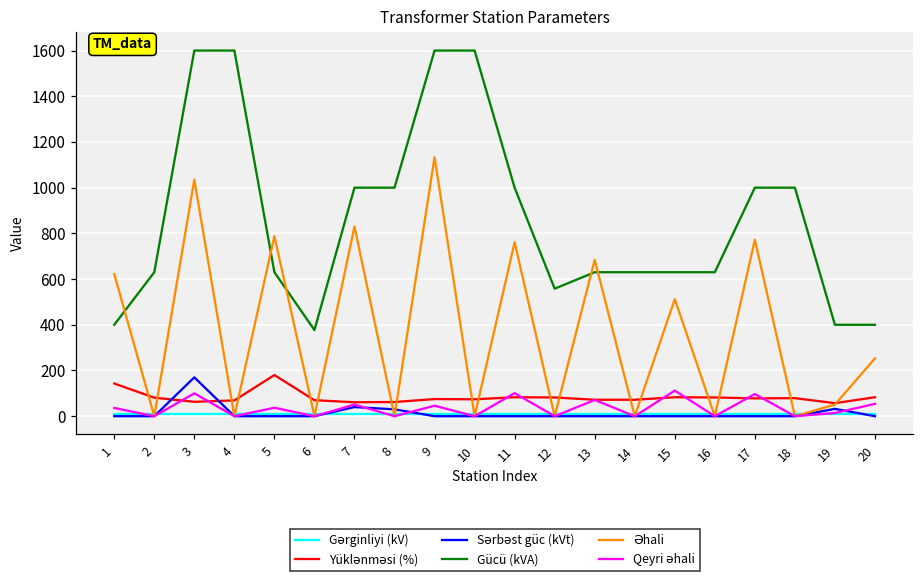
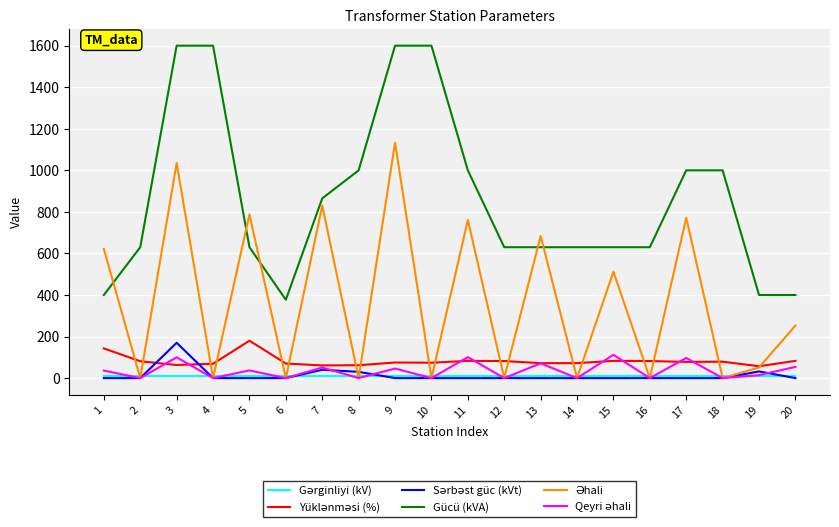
  {
    "Gərginliyi (kV)": {
      "3": 10,
      "7": 10
    },
    "Yüklənməsi (%)": {
      "1": 140,
      "2": 80,
      "3": 60,
      "4": 70,
      "5": 180,
      "6": 70,
      "8": 60,
      "9": 80,
      "10": 70,
      "11": 80,
      "12": 80,
      "14": 70,
      "15": 80,
      "16": 80,
      "17": 80,
      "18": 80,
      "20": 80
    },
    "Sərbəst güc (kVt)": {
      "3": 170,
      "8": 30,
      "19": 30
    },
    "Gücü (kVA)": {
      "1": 400,
      "2": 630,
      "3": 1600,
      "4": 1600,
      "5": 630,
      "6": 380,
-     "7": 1000,
+     "7": 870,
      "8": 1000,
      "9": 1600,
      "10": 1600,
      "11": 1000,
-     "12": 560,
+     "12": 630,
      "13": 630,
      "14": 630,
      "15": 630,
      "16": 630,
      "17": 1000,
      "18": 1000,
      "19": 400,
      "20": 400
    },
    "Əhali": {
      "1": 620,
      "3": 1040,
      "5": 790,
      "7": 830,
      "9": 1130,
      "11": 760,
      "13": 680,
      "15": 510,
      "17": 770,
      "20": 250
    },
    "Qeyri əhali": {
      "1": 40,
      "3": 100,
      "5": 40,
      "9": 50,
      "11": 100,
      "15": 110,
      "17": 100,
      "20": 50
    }
  }
